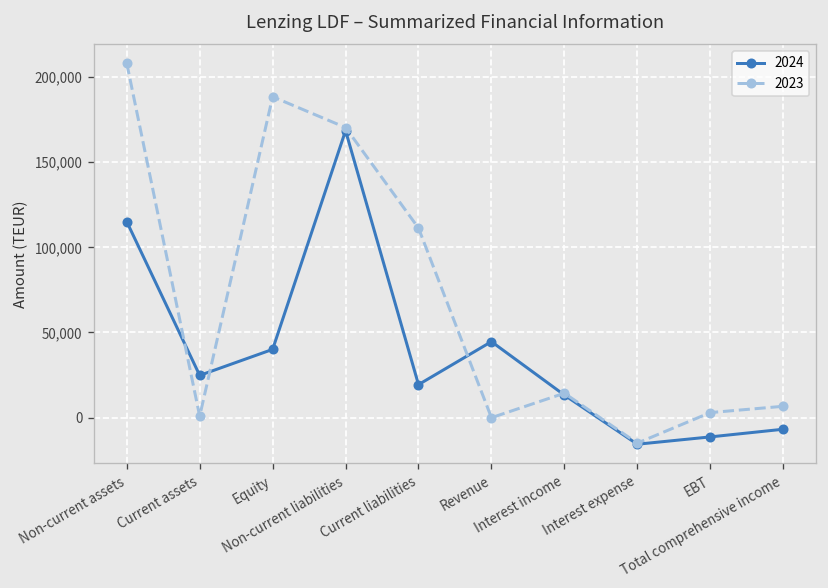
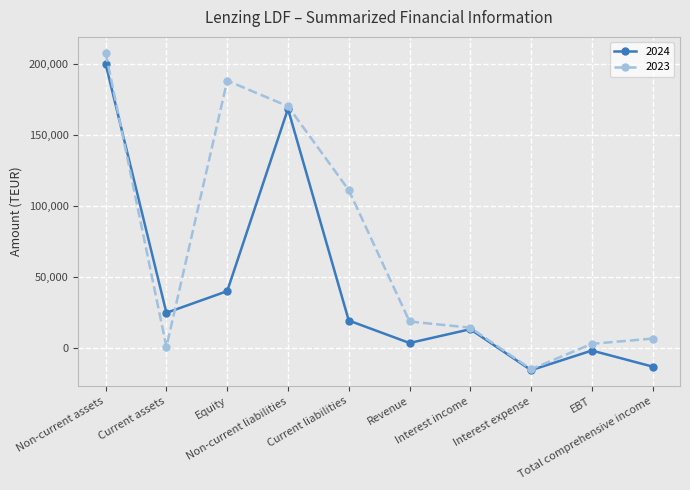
  {
    "2024": {
-     "Non-current assets": "115,000",
+     "Non-current assets": "200,000",
      "Current assets": "25,000",
      "Equity": "40,000",
      "Non-current liabilities": "168,000",
      "Current liabilities": "19,000",
-     "Revenue": "45,000",
-     "EBT": "-11,000",
-     "Total comprehensive income": "-7,000"
+     "Revenue": "4,000",
+     "EBT": "-2,000",
+     "Total comprehensive income": "-13,000"
    },
    "2023": {
      "Non-current assets": "208,000",
      "Current assets": "1,000",
      "Equity": "188,000",
      "Non-current liabilities": "170,000",
      "Current liabilities": "111,000",
-     "Revenue": "0",
+     "Revenue": "19,000",
      "EBT": "3,000",
      "Total comprehensive income": "7,000"
    }
  }
